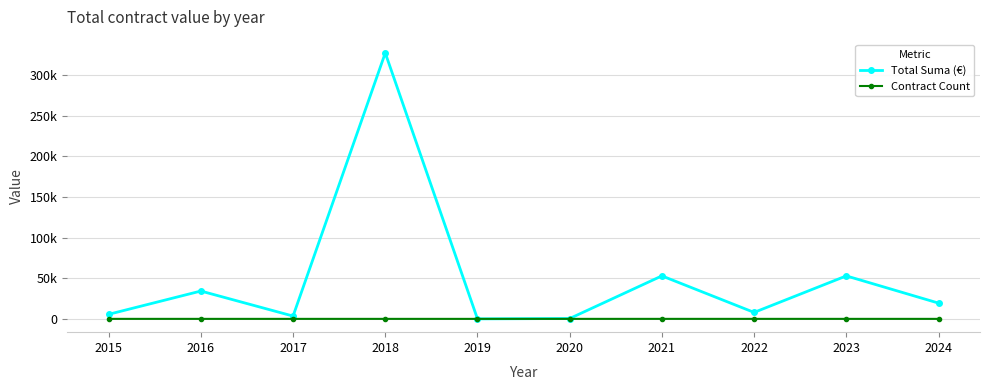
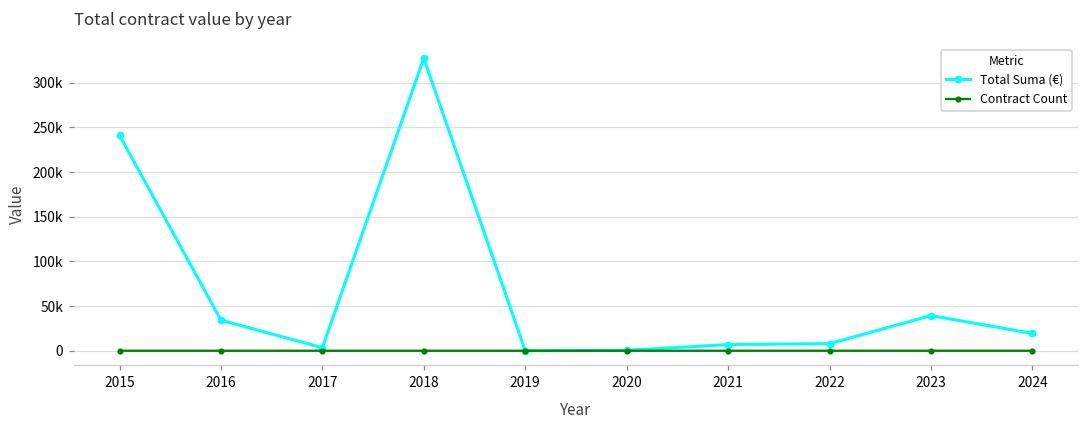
  {
    "Total Suma (€)": {
-     "2015": 10000,
+     "2015": 240000,
      "2016": 30000,
      "2017": 0,
      "2018": 330000,
-     "2021": 50000,
+     "2021": 10000,
      "2022": 10000,
-     "2023": 50000,
+     "2023": 40000,
      "2024": 20000
    },
    "Contract Count": {
      "2015": 0,
      "2016": 0,
      "2017": 0,
      "2018": 0,
      "2021": 0,
      "2022": 0,
      "2023": 0,
      "2024": 0
    }
  }
